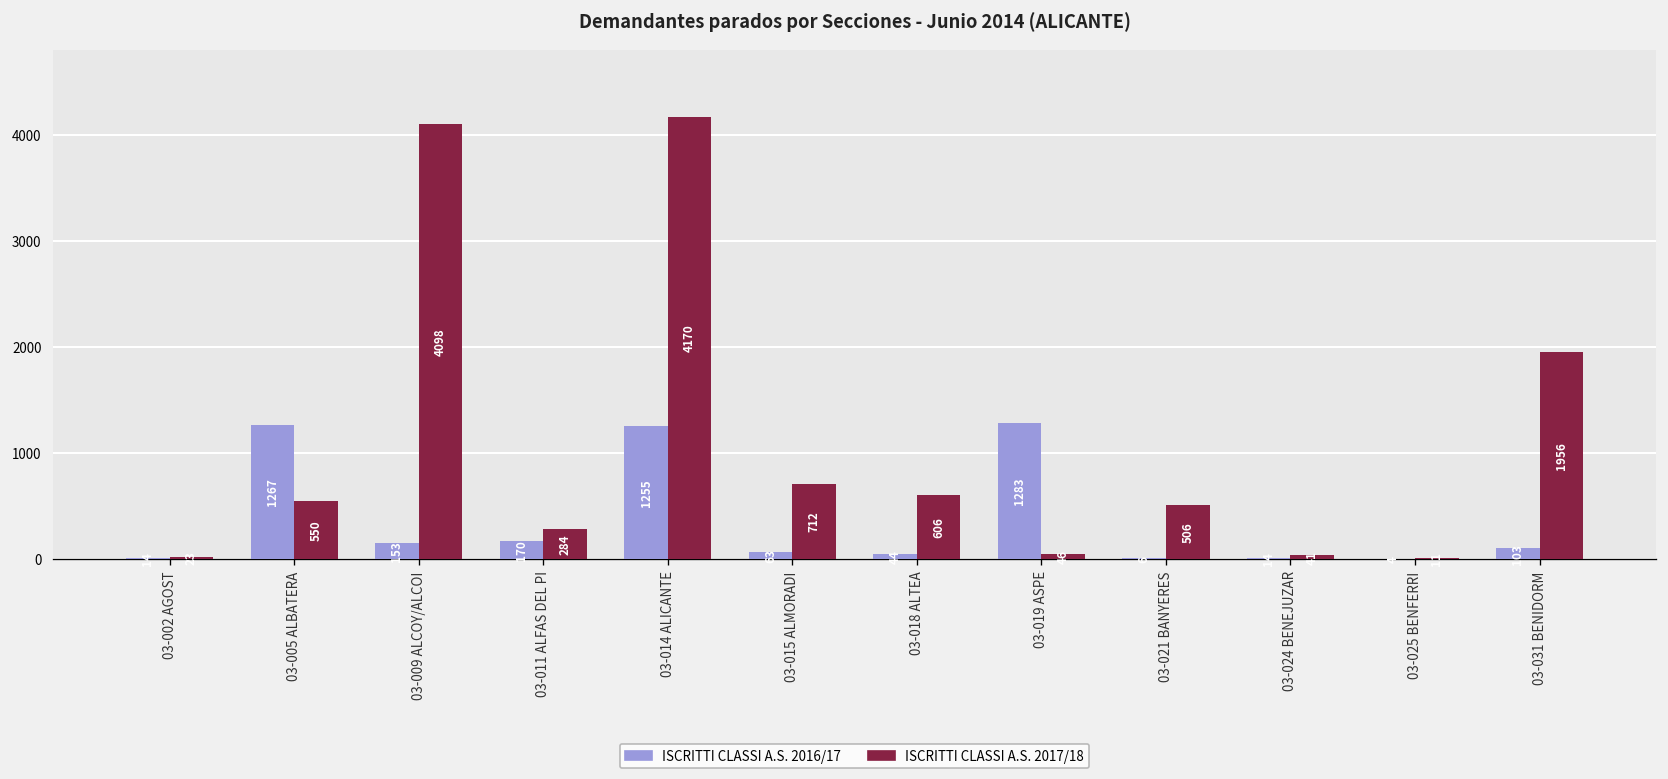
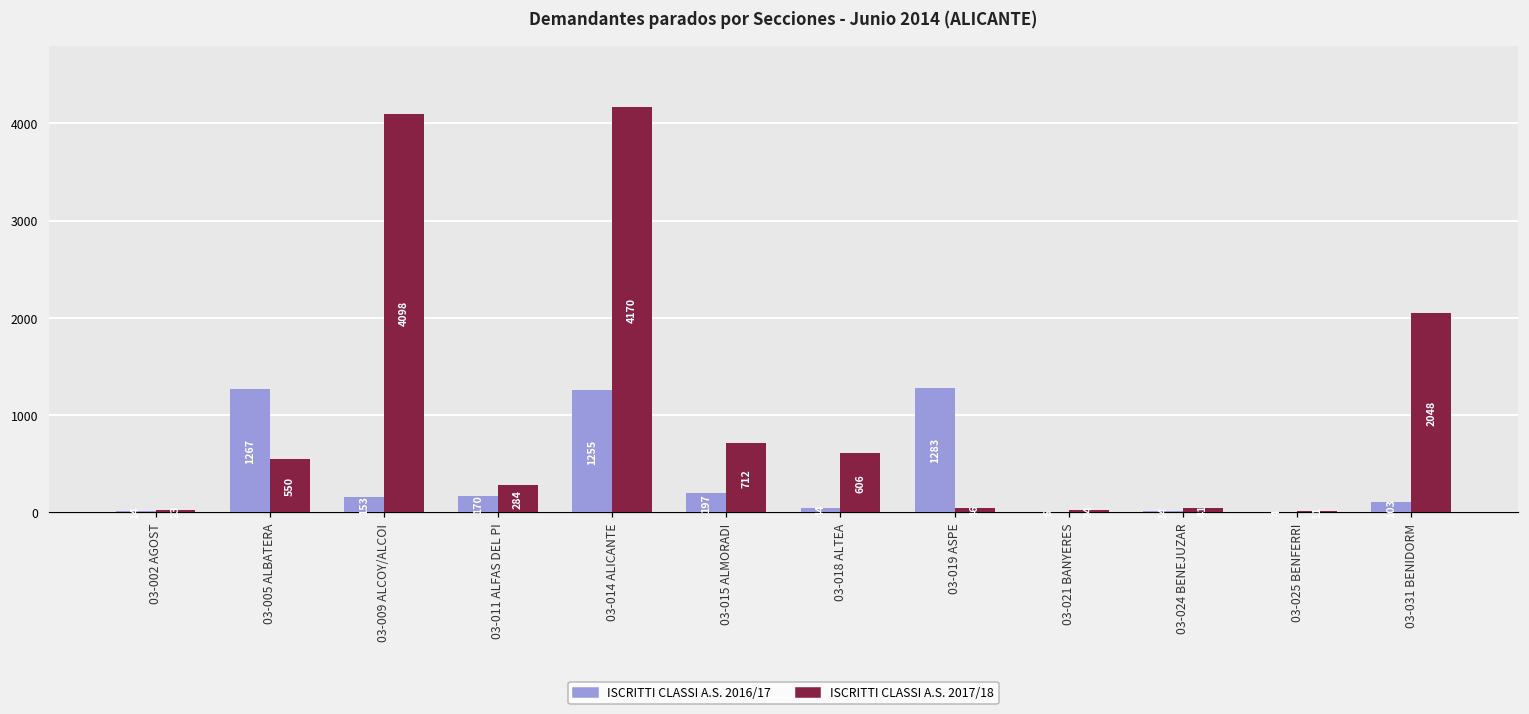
  {
    "ISCRITTI CLASSI A.S. 2016/17": {
-     "03-015 ALMORADI": 100,
+     "03-015 ALMORADI": 200,
      "03-018 ALTEA": 0,
      "03-031 BENIDORM": 100
    },
    "ISCRITTI CLASSI A.S. 2017/18": {
      "03-005 ALBATERA": 550,
      "03-009 ALCOY/ALCOI": 4098,
      "03-011 ALFAS DEL PI": 284,
      "03-014 ALICANTE": 4170,
      "03-015 ALMORADI": 712,
      "03-018 ALTEA": 606,
-     "03-021 BANYERES": 500,
-     "03-031 BENIDORM": 1956
+     "03-021 BANYERES": 0,
+     "03-031 BENIDORM": 2048
    }
  }
